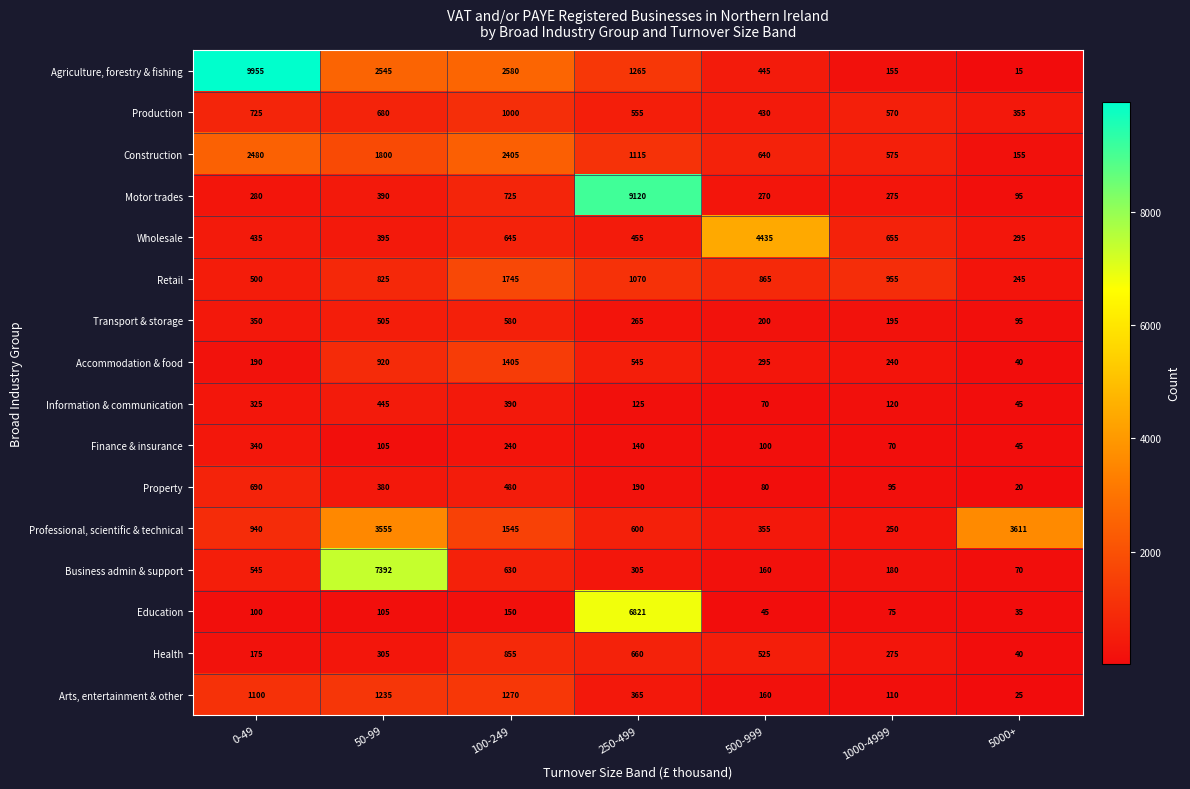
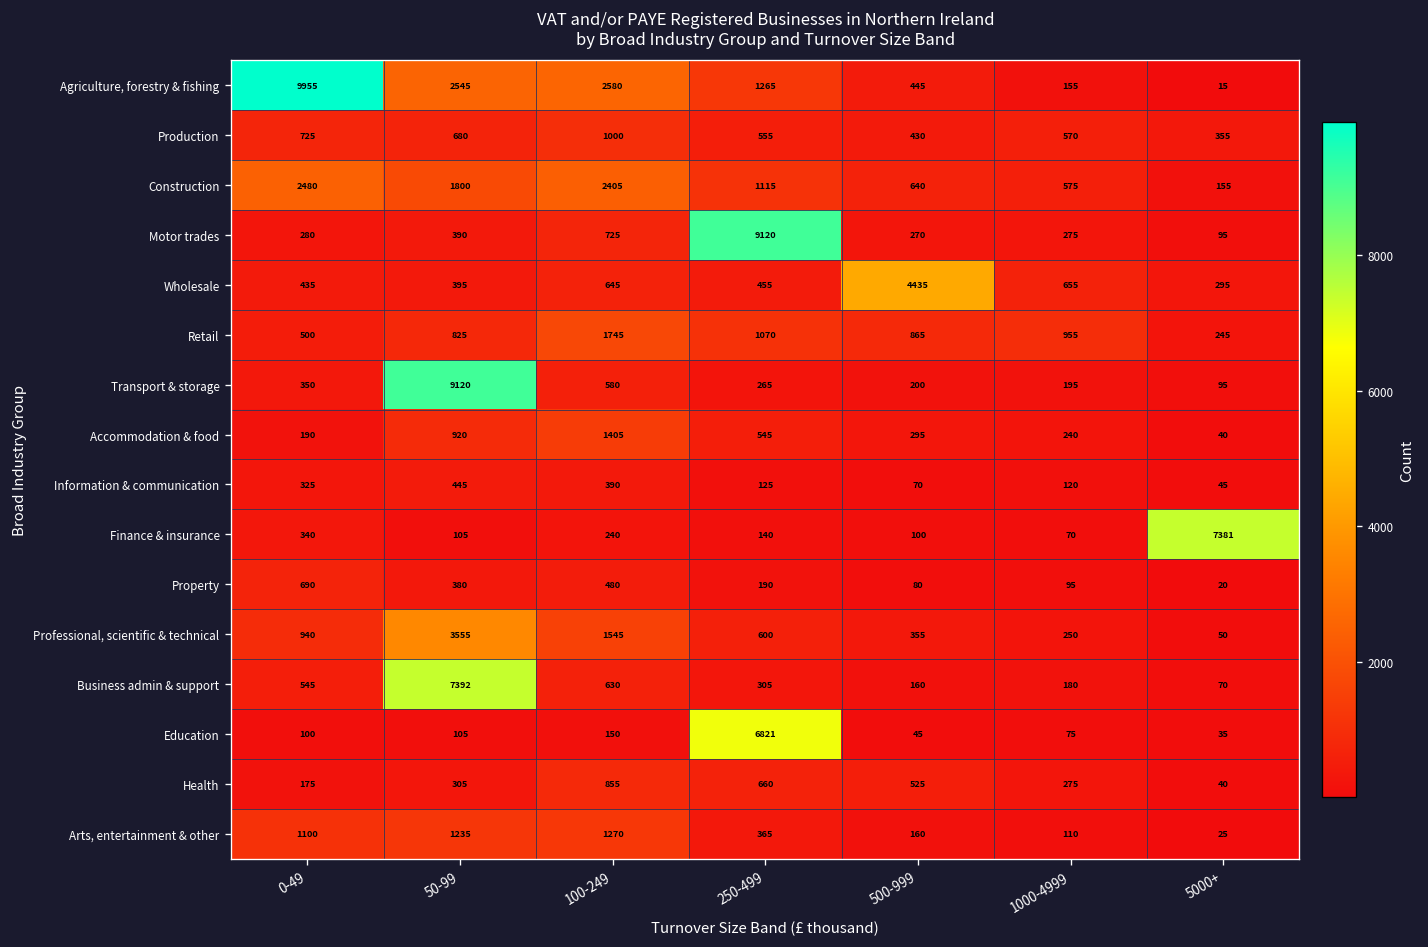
  {
    "Agriculture, forestry & fishing": {
      "0-49": 9955,
      "50-99": 2545,
      "100-249": 2580,
      "250-499": 1265,
      "500-999": 445,
      "1000-4999": 155,
      "5000+": 15
    },
    "Production": {
      "0-49": 725,
      "50-99": 680,
      "100-249": 1000,
      "250-499": 555,
      "500-999": 430,
      "1000-4999": 570,
      "5000+": 355
    },
    "Construction": {
      "0-49": 2480,
      "50-99": 1800,
      "100-249": 2405,
      "250-499": 1115,
      "500-999": 640,
      "1000-4999": 575,
      "5000+": 155
    },
    "Motor trades": {
      "0-49": 280,
      "50-99": 390,
      "100-249": 725,
      "250-499": 9120,
      "500-999": 270,
      "1000-4999": 275,
      "5000+": 95
    },
    "Wholesale": {
      "0-49": 435,
      "50-99": 395,
      "100-249": 645,
      "250-499": 455,
      "500-999": 4435,
      "1000-4999": 655,
      "5000+": 295
    },
    "Retail": {
      "0-49": 500,
      "50-99": 825,
      "100-249": 1745,
      "250-499": 1070,
      "500-999": 865,
      "1000-4999": 955,
      "5000+": 245
    },
    "Transport & storage": {
      "0-49": 350,
-     "50-99": 505,
+     "50-99": 9120,
      "100-249": 580,
      "250-499": 265,
      "500-999": 200,
      "1000-4999": 195,
      "5000+": 95
    },
    "Accommodation & food": {
      "0-49": 190,
      "50-99": 920,
      "100-249": 1405,
      "250-499": 545,
      "500-999": 295,
      "1000-4999": 240,
      "5000+": 40
    },
    "Information & communication": {
      "0-49": 325,
      "50-99": 445,
      "100-249": 390,
      "250-499": 125,
      "500-999": 70,
      "1000-4999": 120,
      "5000+": 45
    },
    "Finance & insurance": {
      "0-49": 340,
      "50-99": 105,
      "100-249": 240,
      "250-499": 140,
      "500-999": 100,
      "1000-4999": 70,
-     "5000+": 45
+     "5000+": 7381
    },
    "Property": {
      "0-49": 690,
      "50-99": 380,
      "100-249": 480,
      "250-499": 190,
      "500-999": 80,
      "1000-4999": 95,
      "5000+": 20
    },
    "Professional, scientific & technical": {
      "0-49": 940,
      "50-99": 3555,
      "100-249": 1545,
      "250-499": 600,
      "500-999": 355,
      "1000-4999": 250,
-     "5000+": 3611
+     "5000+": 50
    },
    "Business admin & support": {
      "0-49": 545,
      "50-99": 7392,
      "100-249": 630,
      "250-499": 305,
      "500-999": 160,
      "1000-4999": 180,
      "5000+": 70
    },
    "Education": {
      "0-49": 100,
      "50-99": 105,
      "100-249": 150,
      "250-499": 6821,
      "500-999": 45,
      "1000-4999": 75,
      "5000+": 35
    },
    "Health": {
      "0-49": 175,
      "50-99": 305,
      "100-249": 855,
      "250-499": 660,
      "500-999": 525,
      "1000-4999": 275,
      "5000+": 40
    },
    "Arts, entertainment & other": {
      "0-49": 1100,
      "50-99": 1235,
      "100-249": 1270,
      "250-499": 365,
      "500-999": 160,
      "1000-4999": 110,
      "5000+": 25
    }
  }
